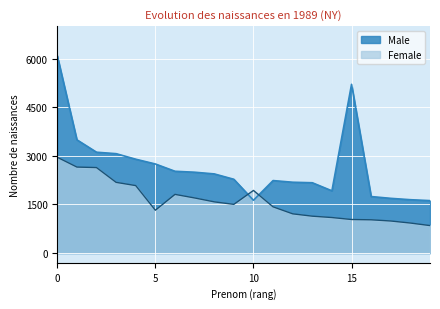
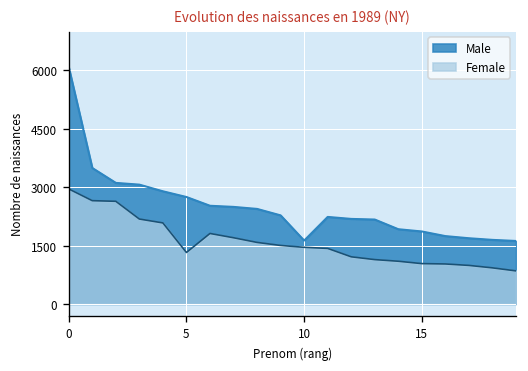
  {
    "Male": {
      "0": 6100,
      "5": 2700,
      "10": 1600,
-     "15": 5200
+     "15": 1900
    },
    "Female": {
      "0": 3000,
      "5": 1300,
-     "10": 1900,
+     "10": 1500,
      "15": 1000
    }
  }
